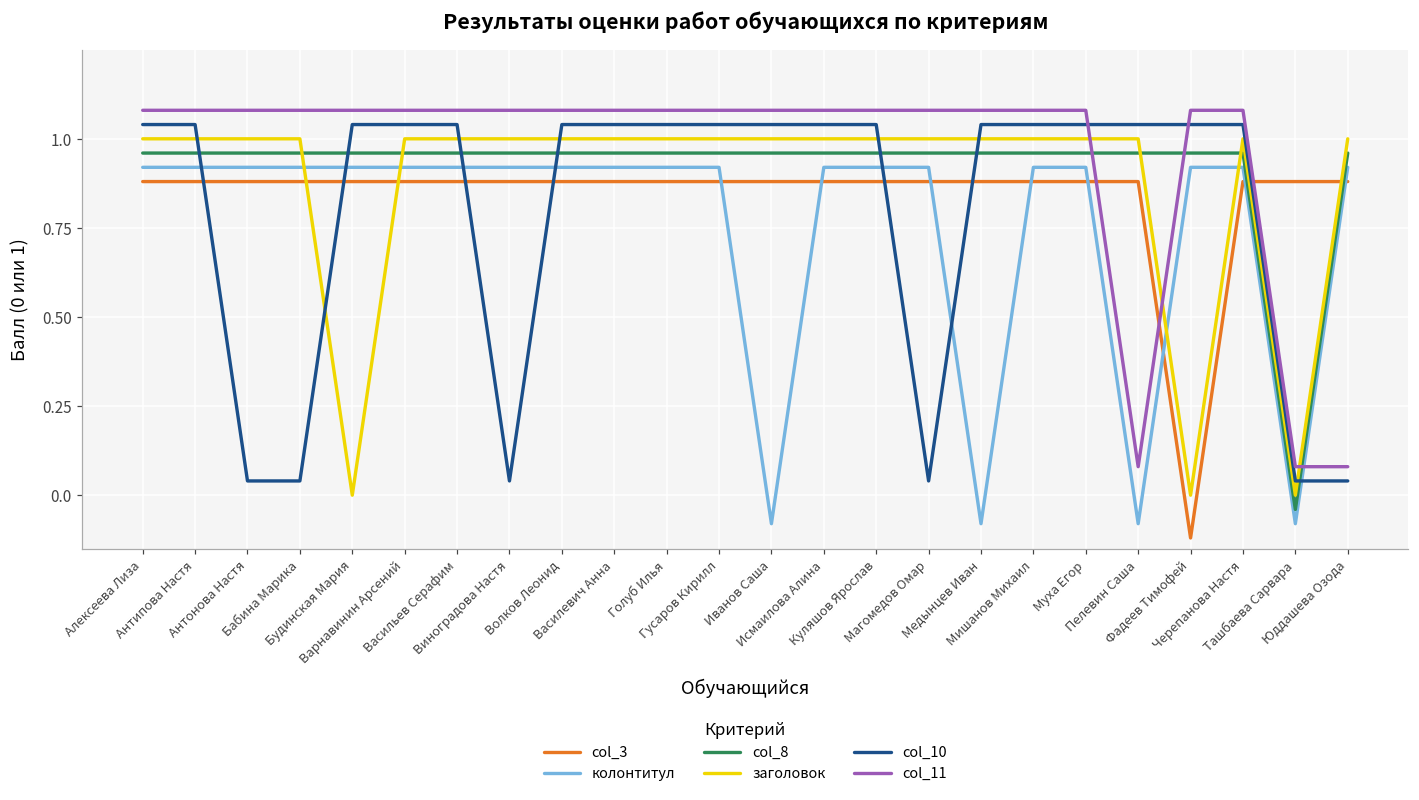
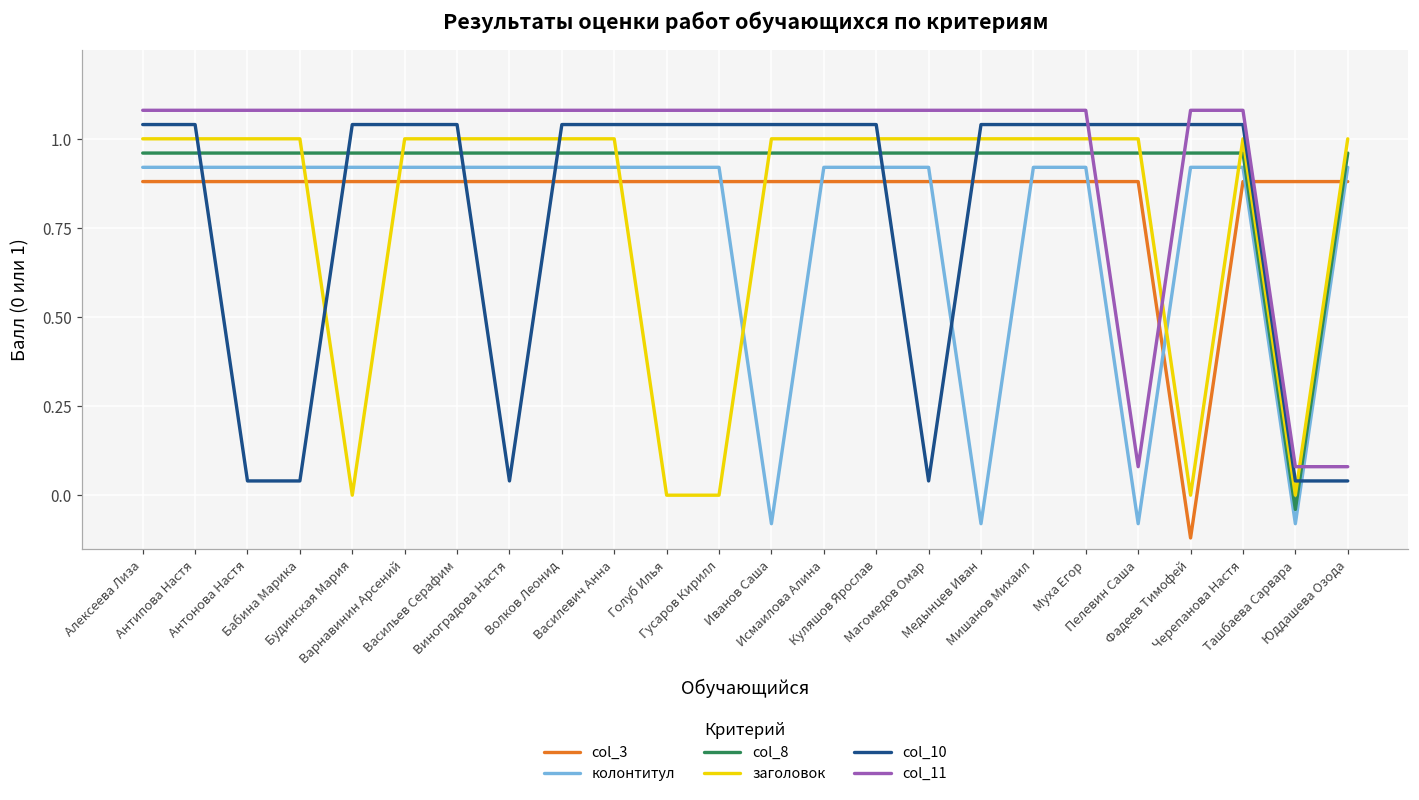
  {
    "col_3": {
      "Алексеева Лиза": 0.88,
      "Антипова Настя": 0.88,
      "Антонова Настя": 0.88,
      "Бабина Марика": 0.88,
      "Будинская Мария": 0.88,
      "Варнавинин Арсений": 0.88,
      "Васильев Серафим": 0.88,
      "Виноградова Настя": 0.88,
      "Волков Леонид": 0.88,
      "Василевич Анна": 0.88,
      "Голуб Илья": 0.88,
      "Гусаров Кирилл": 0.88,
      "Иванов Саша": 0.88,
      "Исмаилова Алина": 0.88,
      "Куляшов Ярослав": 0.88,
      "Магомедов Омар": 0.88,
      "Медынцев Иван": 0.88,
      "Мишанов Михаил": 0.88,
      "Муха Егор": 0.88,
      "Пелевин Саша": 0.88,
      "Фадеев Тимофей": -0.12,
      "Черепанова Настя": 0.88,
      "Ташбаева Сарвара": 0.88,
      "Юддашева Озода": 0.88
    },
    "колонтитул": {
      "Алексеева Лиза": 0.92,
      "Антипова Настя": 0.92,
      "Антонова Настя": 0.92,
      "Бабина Марика": 0.92,
      "Будинская Мария": 0.92,
      "Варнавинин Арсений": 0.92,
      "Васильев Серафим": 0.92,
      "Виноградова Настя": 0.92,
      "Волков Леонид": 0.92,
      "Василевич Анна": 0.92,
      "Голуб Илья": 0.92,
      "Гусаров Кирилл": 0.92,
      "Иванов Саша": -0.08,
      "Исмаилова Алина": 0.92,
      "Куляшов Ярослав": 0.92,
      "Магомедов Омар": 0.92,
      "Медынцев Иван": -0.08,
      "Мишанов Михаил": 0.92,
      "Муха Егор": 0.92,
      "Пелевин Саша": -0.08,
      "Фадеев Тимофей": 0.92,
      "Черепанова Настя": 0.92,
      "Ташбаева Сарвара": -0.08,
      "Юддашева Озода": 0.92
    },
    "col_8": {
      "Алексеева Лиза": 0.96,
      "Антипова Настя": 0.96,
      "Антонова Настя": 0.96,
      "Бабина Марика": 0.96,
      "Будинская Мария": 0.96,
      "Варнавинин Арсений": 0.96,
      "Васильев Серафим": 0.96,
      "Виноградова Настя": 0.96,
      "Волков Леонид": 0.96,
      "Василевич Анна": 0.96,
      "Голуб Илья": 0.96,
      "Гусаров Кирилл": 0.96,
      "Иванов Саша": 0.96,
      "Исмаилова Алина": 0.96,
      "Куляшов Ярослав": 0.96,
      "Магомедов Омар": 0.96,
      "Медынцев Иван": 0.96,
      "Мишанов Михаил": 0.96,
      "Муха Егор": 0.96,
      "Пелевин Саша": 0.96,
      "Фадеев Тимофей": 0.96,
      "Черепанова Настя": 0.96,
      "Ташбаева Сарвара": -0.04,
      "Юддашева Озода": 0.96
    },
    "заголовок": {
      "Алексеева Лиза": 1,
      "Антипова Настя": 1,
      "Антонова Настя": 1,
      "Бабина Марика": 1,
      "Будинская Мария": 0,
      "Варнавинин Арсений": 1,
      "Васильев Серафим": 1,
      "Виноградова Настя": 1,
      "Волков Леонид": 1,
      "Василевич Анна": 1,
-     "Голуб Илья": 1,
-     "Гусаров Кирилл": 1,
+     "Голуб Илья": 0,
+     "Гусаров Кирилл": 0,
      "Иванов Саша": 1,
      "Исмаилова Алина": 1,
      "Куляшов Ярослав": 1,
      "Магомедов Омар": 1,
      "Медынцев Иван": 1,
      "Мишанов Михаил": 1,
      "Муха Егор": 1,
      "Пелевин Саша": 1,
      "Фадеев Тимофей": 0,
      "Черепанова Настя": 1,
      "Ташбаева Сарвара": 0,
      "Юддашева Озода": 1
    },
    "col_10": {
      "Алексеева Лиза": 1.04,
      "Антипова Настя": 1.04,
      "Антонова Настя": 0.04,
      "Бабина Марика": 0.04,
      "Будинская Мария": 1.04,
      "Варнавинин Арсений": 1.04,
      "Васильев Серафим": 1.04,
      "Виноградова Настя": 0.04,
      "Волков Леонид": 1.04,
      "Василевич Анна": 1.04,
      "Голуб Илья": 1.04,
      "Гусаров Кирилл": 1.04,
      "Иванов Саша": 1.04,
      "Исмаилова Алина": 1.04,
      "Куляшов Ярослав": 1.04,
      "Магомедов Омар": 0.04,
      "Медынцев Иван": 1.04,
      "Мишанов Михаил": 1.04,
      "Муха Егор": 1.04,
      "Пелевин Саша": 1.04,
      "Фадеев Тимофей": 1.04,
      "Черепанова Настя": 1.04,
      "Ташбаева Сарвара": 0.04,
      "Юддашева Озода": 0.04
    },
    "col_11": {
      "Алексеева Лиза": 1.08,
      "Антипова Настя": 1.08,
      "Антонова Настя": 1.08,
      "Бабина Марика": 1.08,
      "Будинская Мария": 1.08,
      "Варнавинин Арсений": 1.08,
      "Васильев Серафим": 1.08,
      "Виноградова Настя": 1.08,
      "Волков Леонид": 1.08,
      "Василевич Анна": 1.08,
      "Голуб Илья": 1.08,
      "Гусаров Кирилл": 1.08,
      "Иванов Саша": 1.08,
      "Исмаилова Алина": 1.08,
      "Куляшов Ярослав": 1.08,
      "Магомедов Омар": 1.08,
      "Медынцев Иван": 1.08,
      "Мишанов Михаил": 1.08,
      "Муха Егор": 1.08,
      "Пелевин Саша": 0.08,
      "Фадеев Тимофей": 1.08,
      "Черепанова Настя": 1.08,
      "Ташбаева Сарвара": 0.08,
      "Юддашева Озода": 0.08
    }
  }
